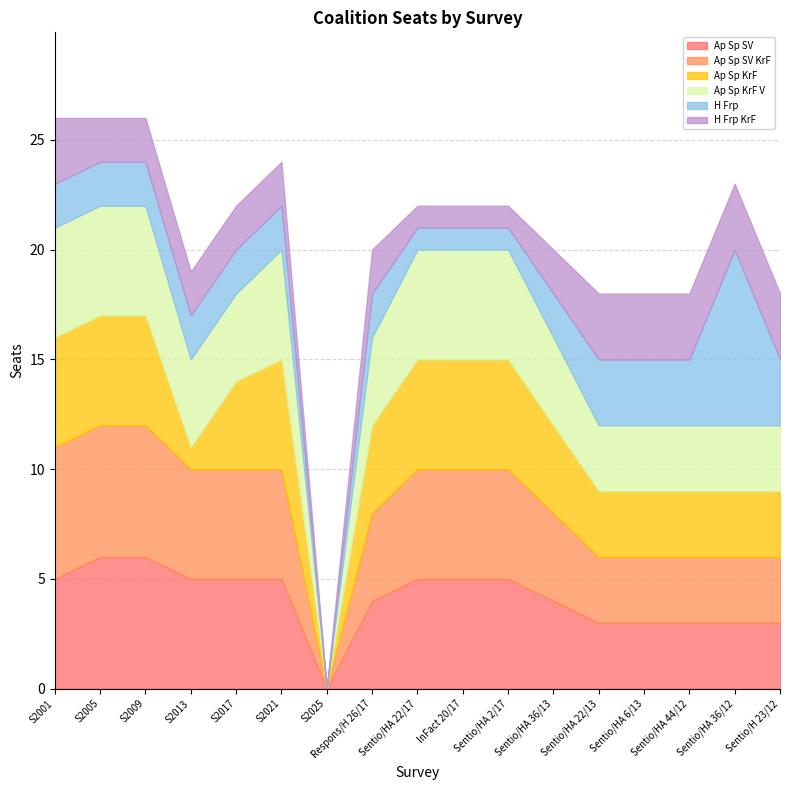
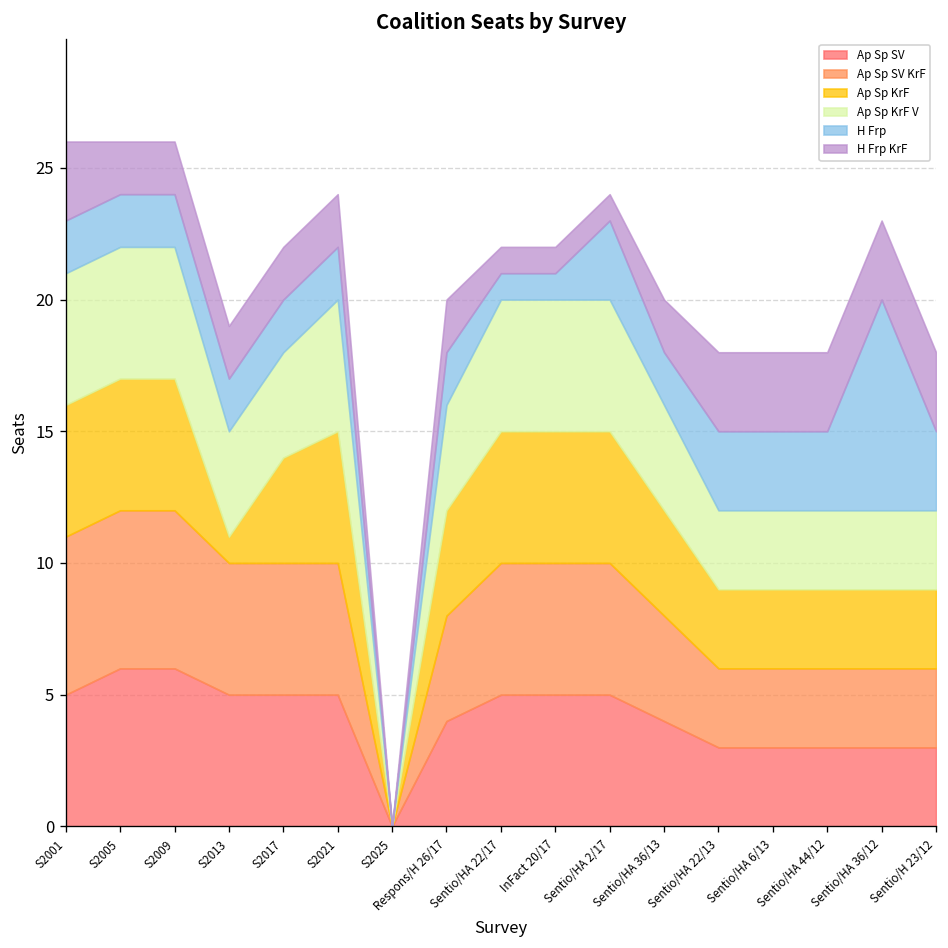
  {
    "Ap Sp KrF": {
      "S2001": 5,
      "S2005": 5,
      "S2009": 5,
      "S2013": 1,
      "S2017": 4,
      "S2021": 5,
      "Respons/H 26/17": 4,
      "Sentio/HA 22/17": 5,
      "InFact 20/17": 5,
      "Sentio/HA 2/17": 5,
      "Sentio/HA 36/13": 4,
      "Sentio/HA 22/13": 3,
      "Sentio/HA 6/13": 3,
      "Sentio/HA 44/12": 3,
      "Sentio/HA 36/12": 3,
      "Sentio/H 23/12": 3
    },
    "Ap Sp KrF V": {
      "S2001": 5,
      "S2005": 5,
      "S2009": 5,
      "S2013": 4,
      "S2017": 4,
      "S2021": 5,
      "Respons/H 26/17": 4,
      "Sentio/HA 22/17": 5,
      "InFact 20/17": 5,
      "Sentio/HA 2/17": 5,
      "Sentio/HA 36/13": 4,
      "Sentio/HA 22/13": 3,
      "Sentio/HA 6/13": 3,
      "Sentio/HA 44/12": 3,
      "Sentio/HA 36/12": 3,
      "Sentio/H 23/12": 3
    },
    "H Frp": {
      "S2001": 2,
      "S2005": 2,
      "S2009": 2,
      "S2013": 2,
      "S2017": 2,
      "S2021": 2,
      "Respons/H 26/17": 2,
      "Sentio/HA 22/17": 1,
      "InFact 20/17": 1,
-     "Sentio/HA 2/17": 1,
+     "Sentio/HA 2/17": 3,
      "Sentio/HA 36/13": 2,
      "Sentio/HA 22/13": 3,
      "Sentio/HA 6/13": 3,
      "Sentio/HA 44/12": 3,
      "Sentio/HA 36/12": 8,
      "Sentio/H 23/12": 3
    },
    "H Frp KrF": {
      "S2001": 3,
      "S2005": 2,
      "S2009": 2,
      "S2013": 2,
      "S2017": 2,
      "S2021": 2,
      "Respons/H 26/17": 2,
      "Sentio/HA 22/17": 1,
      "InFact 20/17": 1,
      "Sentio/HA 2/17": 1,
      "Sentio/HA 36/13": 2,
      "Sentio/HA 22/13": 3,
      "Sentio/HA 6/13": 3,
      "Sentio/HA 44/12": 3,
      "Sentio/HA 36/12": 3,
      "Sentio/H 23/12": 3
    }
  }
